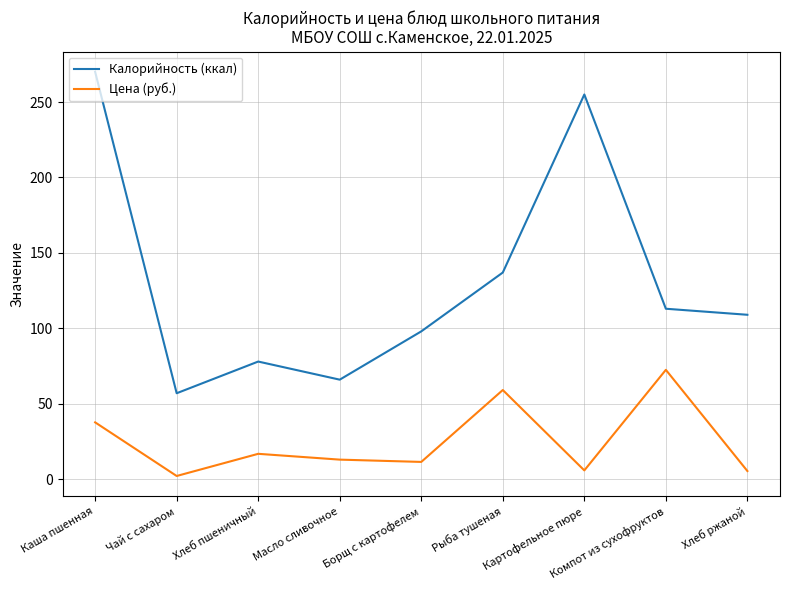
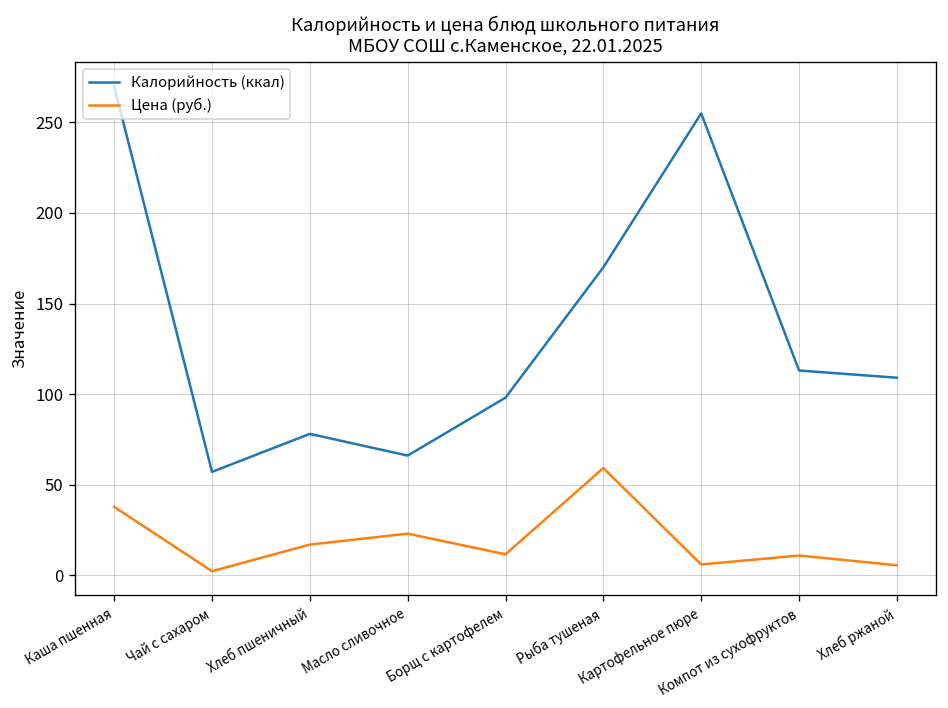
  {
    "Калорийность (ккал)": {
      "Чай с сахаром": 57,
      "Хлеб пшеничный": 78,
      "Масло сливочное": 66,
      "Борщ с картофелем": 98,
-     "Рыба тушеная": 137,
+     "Рыба тушеная": 170,
      "Картофельное пюре": 255,
      "Компот из сухофруктов": 113,
      "Хлеб ржаной": 109
    },
    "Цена (руб.)": {
      "Каша пшенная": 38,
      "Чай с сахаром": 2,
      "Хлеб пшеничный": 17,
-     "Масло сливочное": 13,
+     "Масло сливочное": 23,
      "Борщ с картофелем": 11,
      "Рыба тушеная": 59,
      "Картофельное пюре": 6,
-     "Компот из сухофруктов": 73,
+     "Компот из сухофруктов": 11,
      "Хлеб ржаной": 5
    }
  }
